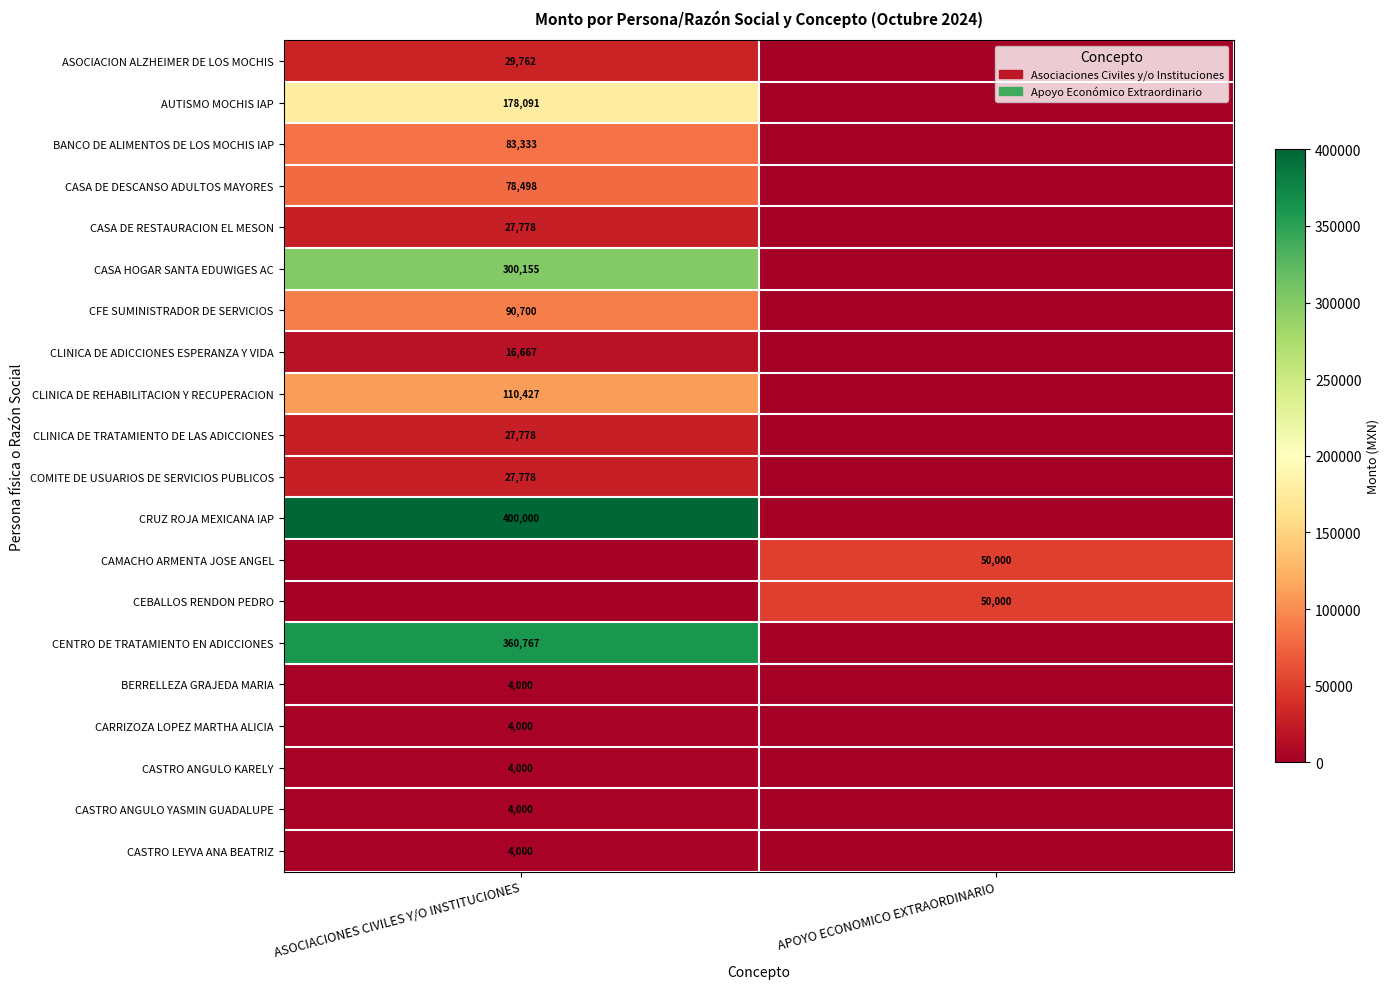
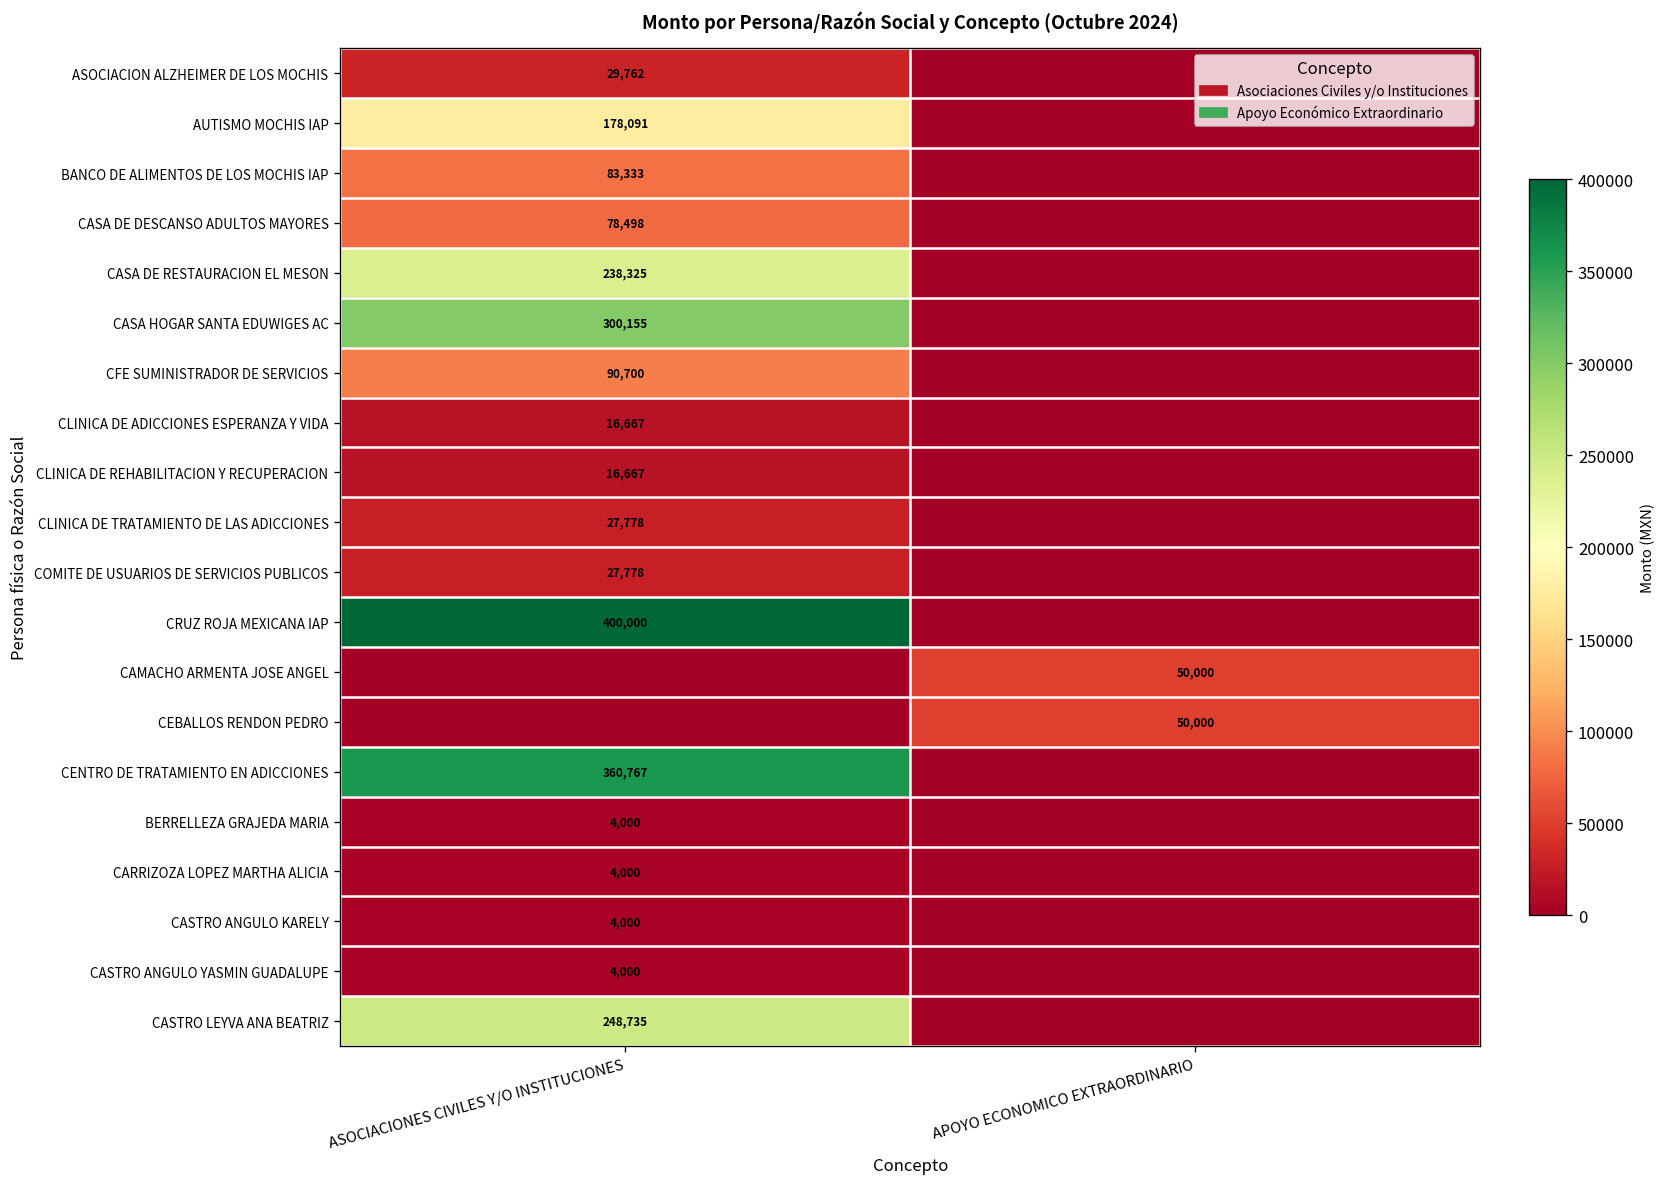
  {
    "ASOCIACION ALZHEIMER DE LOS MOCHIS": {
      "ASOCIACIONES CIVILES Y/O INSTITUCIONES": "29,762"
    },
    "AUTISMO MOCHIS IAP": {
      "ASOCIACIONES CIVILES Y/O INSTITUCIONES": "178,091"
    },
    "BANCO DE ALIMENTOS DE LOS MOCHIS IAP": {
      "ASOCIACIONES CIVILES Y/O INSTITUCIONES": "83,333"
    },
    "CASA DE DESCANSO ADULTOS MAYORES": {
      "ASOCIACIONES CIVILES Y/O INSTITUCIONES": "78,498"
    },
    "CASA DE RESTAURACION EL MESON": {
-     "ASOCIACIONES CIVILES Y/O INSTITUCIONES": "27,778"
+     "ASOCIACIONES CIVILES Y/O INSTITUCIONES": "238,325"
    },
    "CASA HOGAR SANTA EDUWIGES AC": {
      "ASOCIACIONES CIVILES Y/O INSTITUCIONES": "300,155"
    },
    "CFE SUMINISTRADOR DE SERVICIOS": {
      "ASOCIACIONES CIVILES Y/O INSTITUCIONES": "90,700"
    },
    "CLINICA DE ADICCIONES ESPERANZA Y VIDA": {
      "ASOCIACIONES CIVILES Y/O INSTITUCIONES": "16,667"
    },
    "CLINICA DE REHABILITACION Y RECUPERACION": {
-     "ASOCIACIONES CIVILES Y/O INSTITUCIONES": "110,427"
+     "ASOCIACIONES CIVILES Y/O INSTITUCIONES": "16,667"
    },
    "CLINICA DE TRATAMIENTO DE LAS ADICCIONES": {
      "ASOCIACIONES CIVILES Y/O INSTITUCIONES": "27,778"
    },
    "COMITE DE USUARIOS DE SERVICIOS PUBLICOS": {
      "ASOCIACIONES CIVILES Y/O INSTITUCIONES": "27,778"
    },
    "CRUZ ROJA MEXICANA IAP": {
      "ASOCIACIONES CIVILES Y/O INSTITUCIONES": "400,000"
    },
    "CAMACHO ARMENTA JOSE ANGEL": {
      "APOYO ECONOMICO EXTRAORDINARIO": "50,000"
    },
    "CEBALLOS RENDON PEDRO": {
      "APOYO ECONOMICO EXTRAORDINARIO": "50,000"
    },
    "CENTRO DE TRATAMIENTO EN ADICCIONES": {
      "ASOCIACIONES CIVILES Y/O INSTITUCIONES": "360,767"
    },
    "BERRELLEZA GRAJEDA MARIA": {
      "ASOCIACIONES CIVILES Y/O INSTITUCIONES": "4,000"
    },
    "CARRIZOZA LOPEZ MARTHA ALICIA": {
      "ASOCIACIONES CIVILES Y/O INSTITUCIONES": "4,000"
    },
    "CASTRO ANGULO KARELY": {
      "ASOCIACIONES CIVILES Y/O INSTITUCIONES": "4,000"
    },
    "CASTRO ANGULO YASMIN GUADALUPE": {
      "ASOCIACIONES CIVILES Y/O INSTITUCIONES": "4,000"
    },
    "CASTRO LEYVA ANA BEATRIZ": {
-     "ASOCIACIONES CIVILES Y/O INSTITUCIONES": "4,000"
+     "ASOCIACIONES CIVILES Y/O INSTITUCIONES": "248,735"
    }
  }
